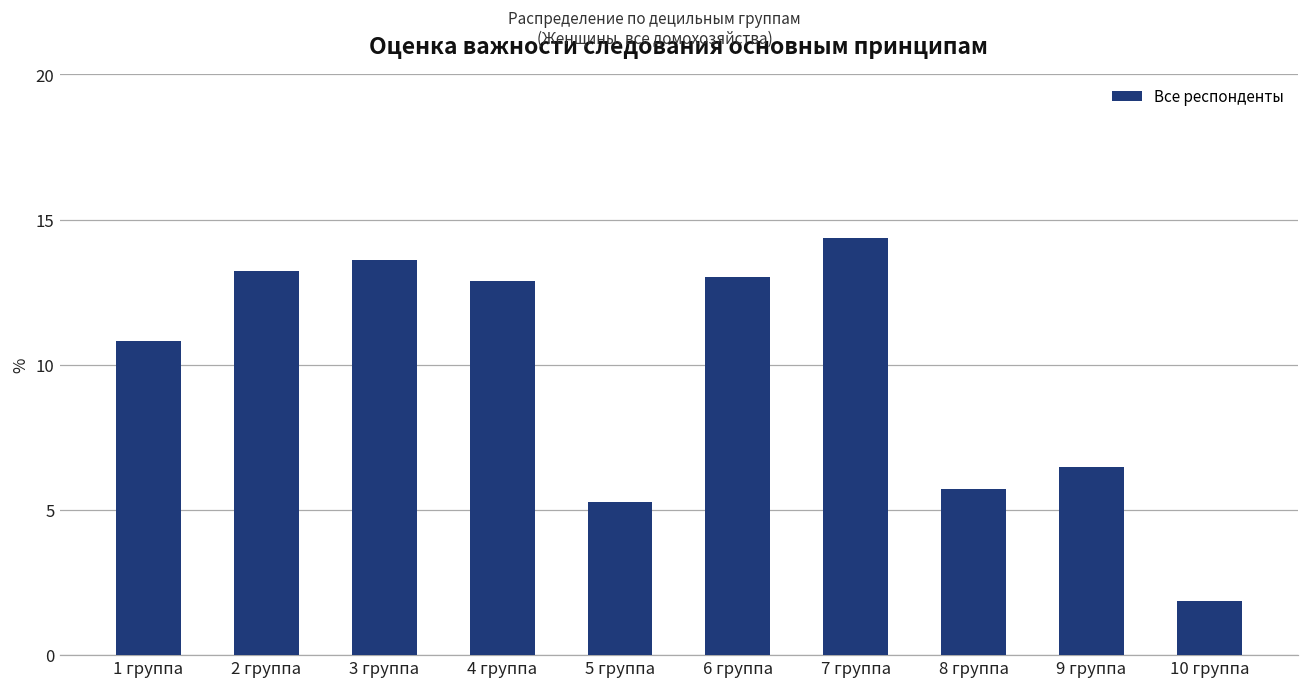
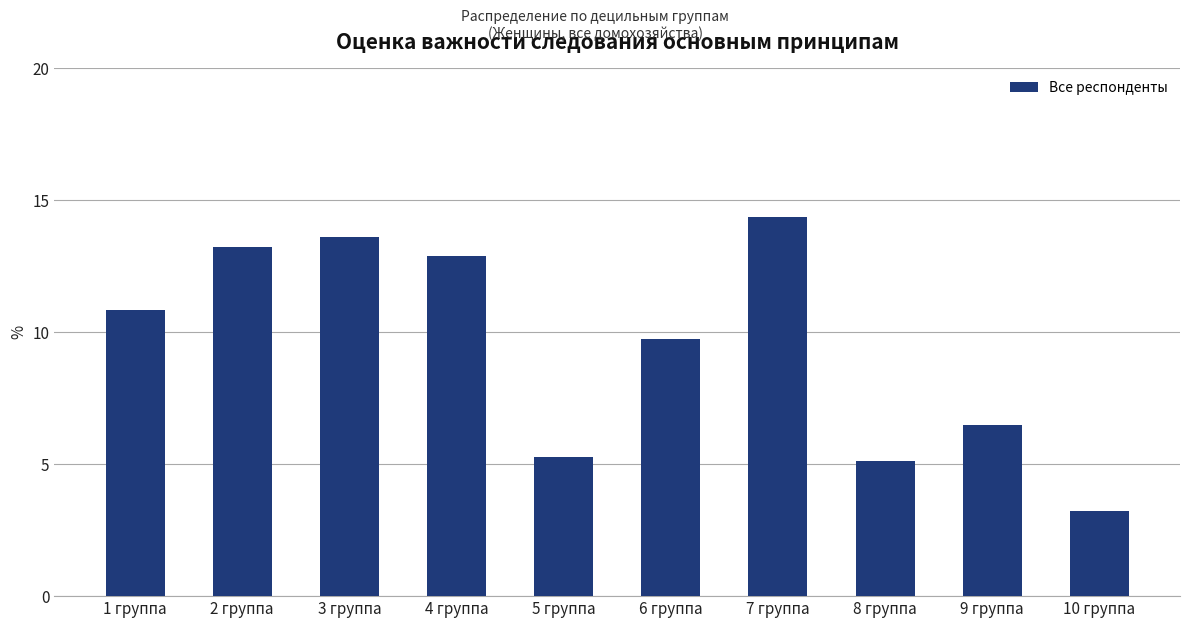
  {
    "1 группа": 10.8,
    "2 группа": 13.2,
    "3 группа": 13.6,
    "4 группа": 12.9,
    "5 группа": 5.3,
-   "6 группа": 13.0,
+   "6 группа": 9.7,
    "7 группа": 14.4,
-   "8 группа": 5.7,
+   "8 группа": 5.1,
    "9 группа": 6.5,
-   "10 группа": 1.9
+   "10 группа": 3.2
  }
